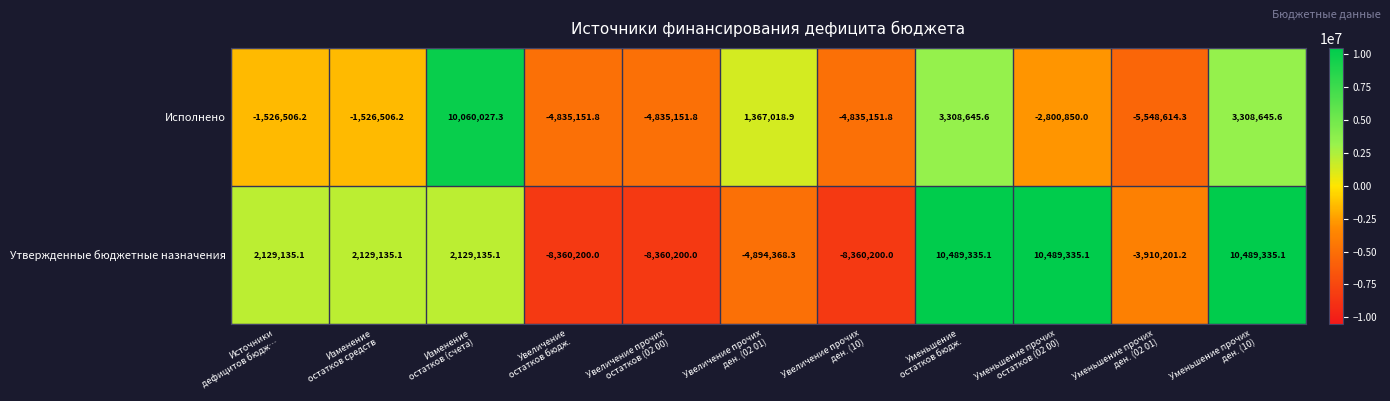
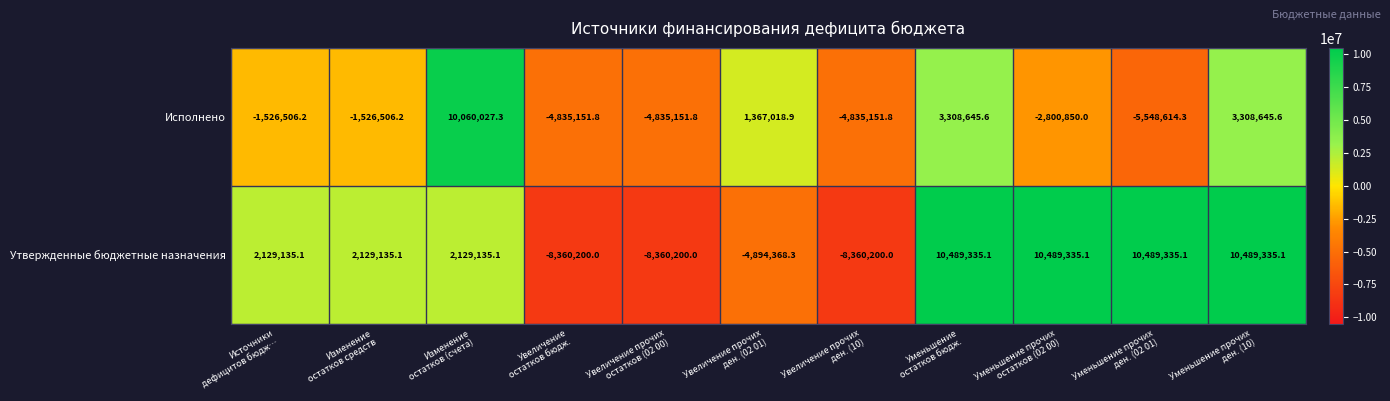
  {
    "Исполнено": {
      "Источники дефицитов бюдж…": "-1,526,506.2",
      "Изменение остатков средств": "-1,526,506.2",
      "Изменение остатков (счета)": "10,060,027.3",
      "Увеличение остатков бюдж.": "-4,835,151.8",
      "Увеличение прочих остатков (02 00)": "-4,835,151.8",
      "Увеличение прочих ден. (02 01)": "1,367,018.9",
      "Увеличение прочих ден. (10)": "-4,835,151.8",
      "Уменьшение остатков бюдж.": "3,308,645.6",
      "Уменьшение прочих остатков (02 00)": "-2,800,850.0",
      "Уменьшение прочих ден. (02 01)": "-5,548,614.3",
      "Уменьшение прочих ден. (10)": "3,308,645.6"
    },
    "Утвержденные бюджетные назначения": {
      "Источники дефицитов бюдж…": "2,129,135.1",
      "Изменение остатков средств": "2,129,135.1",
      "Изменение остатков (счета)": "2,129,135.1",
      "Увеличение остатков бюдж.": "-8,360,200.0",
      "Увеличение прочих остатков (02 00)": "-8,360,200.0",
      "Увеличение прочих ден. (02 01)": "-4,894,368.3",
      "Увеличение прочих ден. (10)": "-8,360,200.0",
      "Уменьшение остатков бюдж.": "10,489,335.1",
      "Уменьшение прочих остатков (02 00)": "10,489,335.1",
-     "Уменьшение прочих ден. (02 01)": "-3,910,201.2",
+     "Уменьшение прочих ден. (02 01)": "10,489,335.1",
      "Уменьшение прочих ден. (10)": "10,489,335.1"
    }
  }
